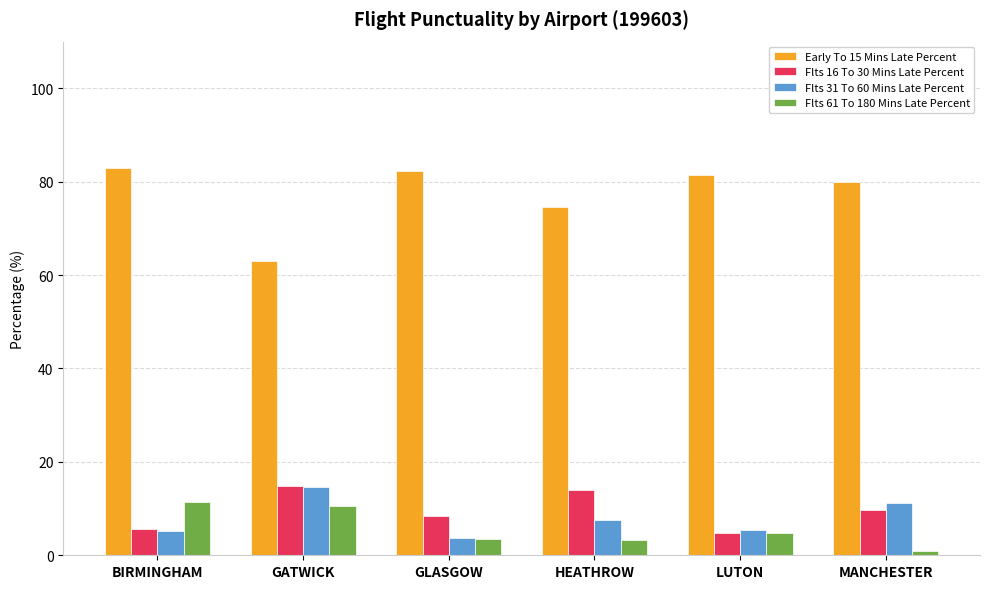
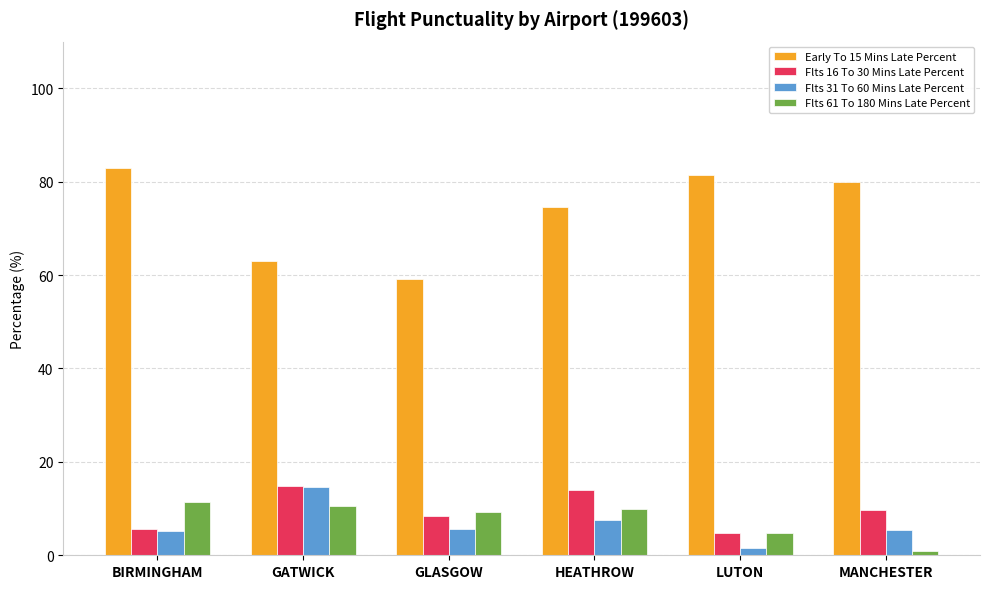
  {
    "Early To 15 Mins Late Percent": {
      "BIRMINGHAM": 83,
      "GATWICK": 63,
-     "GLASGOW": 82,
+     "GLASGOW": 59,
      "HEATHROW": 75,
      "LUTON": 81,
      "MANCHESTER": 80
    },
    "Flts 16 To 30 Mins Late Percent": {
      "BIRMINGHAM": 6,
      "GATWICK": 15,
      "GLASGOW": 8,
      "HEATHROW": 14,
      "LUTON": 5,
      "MANCHESTER": 10
    },
    "Flts 31 To 60 Mins Late Percent": {
      "BIRMINGHAM": 5,
      "GATWICK": 15,
-     "GLASGOW": 4,
+     "GLASGOW": 6,
      "HEATHROW": 7,
-     "LUTON": 5,
-     "MANCHESTER": 11
+     "LUTON": 2,
+     "MANCHESTER": 5
    },
    "Flts 61 To 180 Mins Late Percent": {
      "BIRMINGHAM": 11,
      "GATWICK": 11,
-     "GLASGOW": 3,
-     "HEATHROW": 3,
+     "GLASGOW": 9,
+     "HEATHROW": 10,
      "LUTON": 5,
      "MANCHESTER": 1
    }
  }
